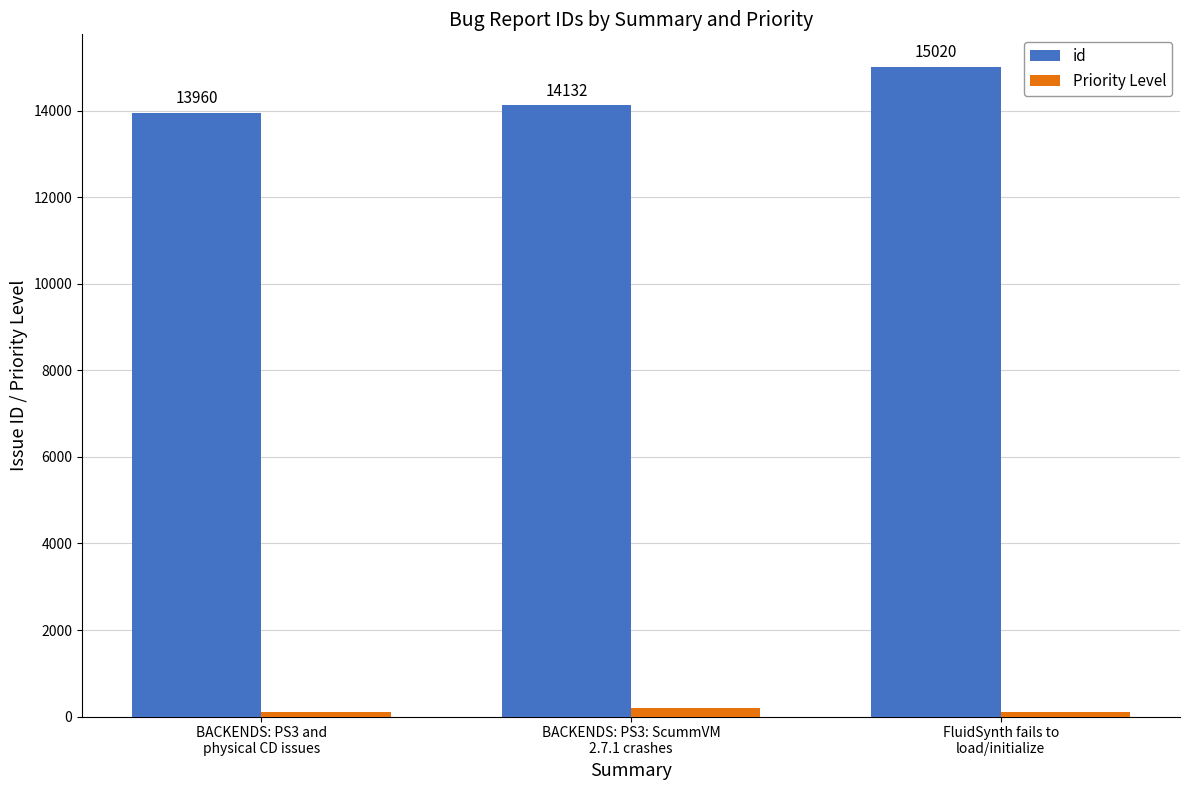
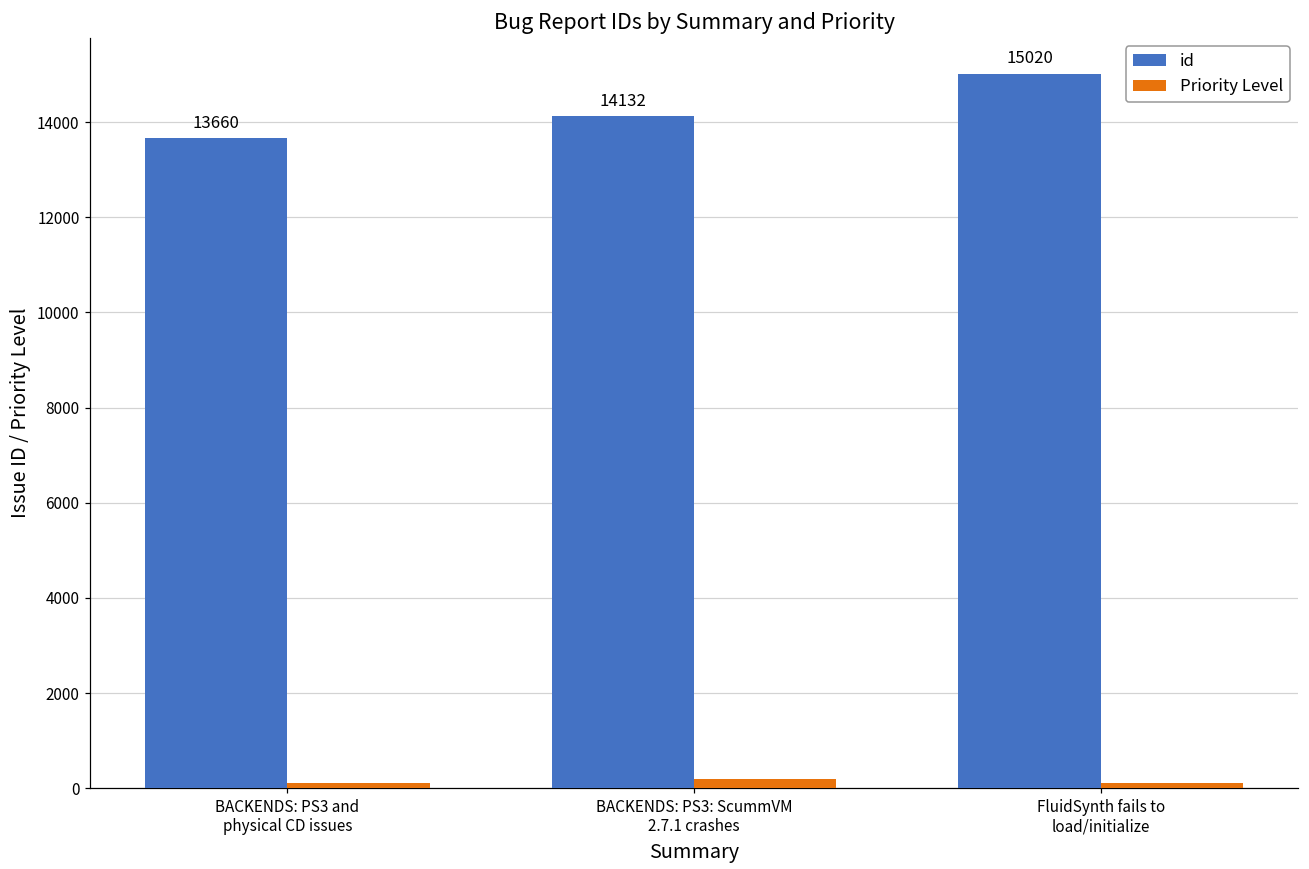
  {
    "id": {
-     "BACKENDS: PS3 and physical CD issues": 13960,
+     "BACKENDS: PS3 and physical CD issues": 13660,
      "BACKENDS: PS3: ScummVM 2.7.1 crashes": 14132,
      "FluidSynth fails to load/initialize": 15020
    },
    "Priority Level": {
      "BACKENDS: PS3 and physical CD issues": 100,
      "BACKENDS: PS3: ScummVM 2.7.1 crashes": 200,
      "FluidSynth fails to load/initialize": 100
    }
  }
